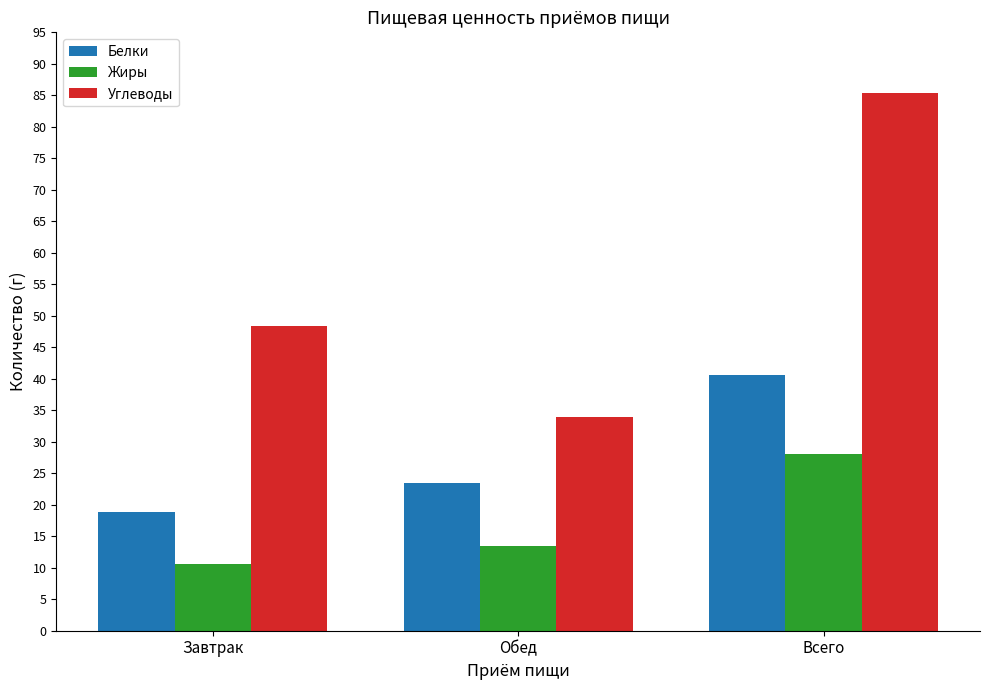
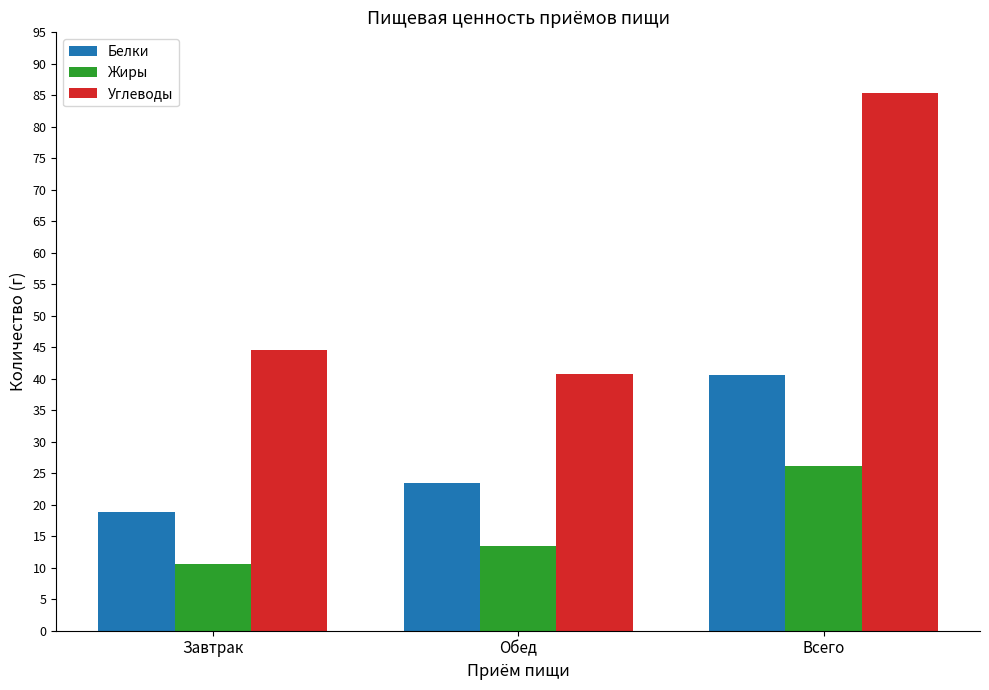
  {
    "Белки": {
      "Завтрак": 19,
      "Обед": 24,
      "Всего": 41
    },
    "Жиры": {
      "Завтрак": 11,
      "Обед": 14,
-     "Всего": 28
+     "Всего": 26
    },
    "Углеводы": {
-     "Завтрак": 48,
-     "Обед": 34,
+     "Завтрак": 45,
+     "Обед": 41,
      "Всего": 85
    }
  }
